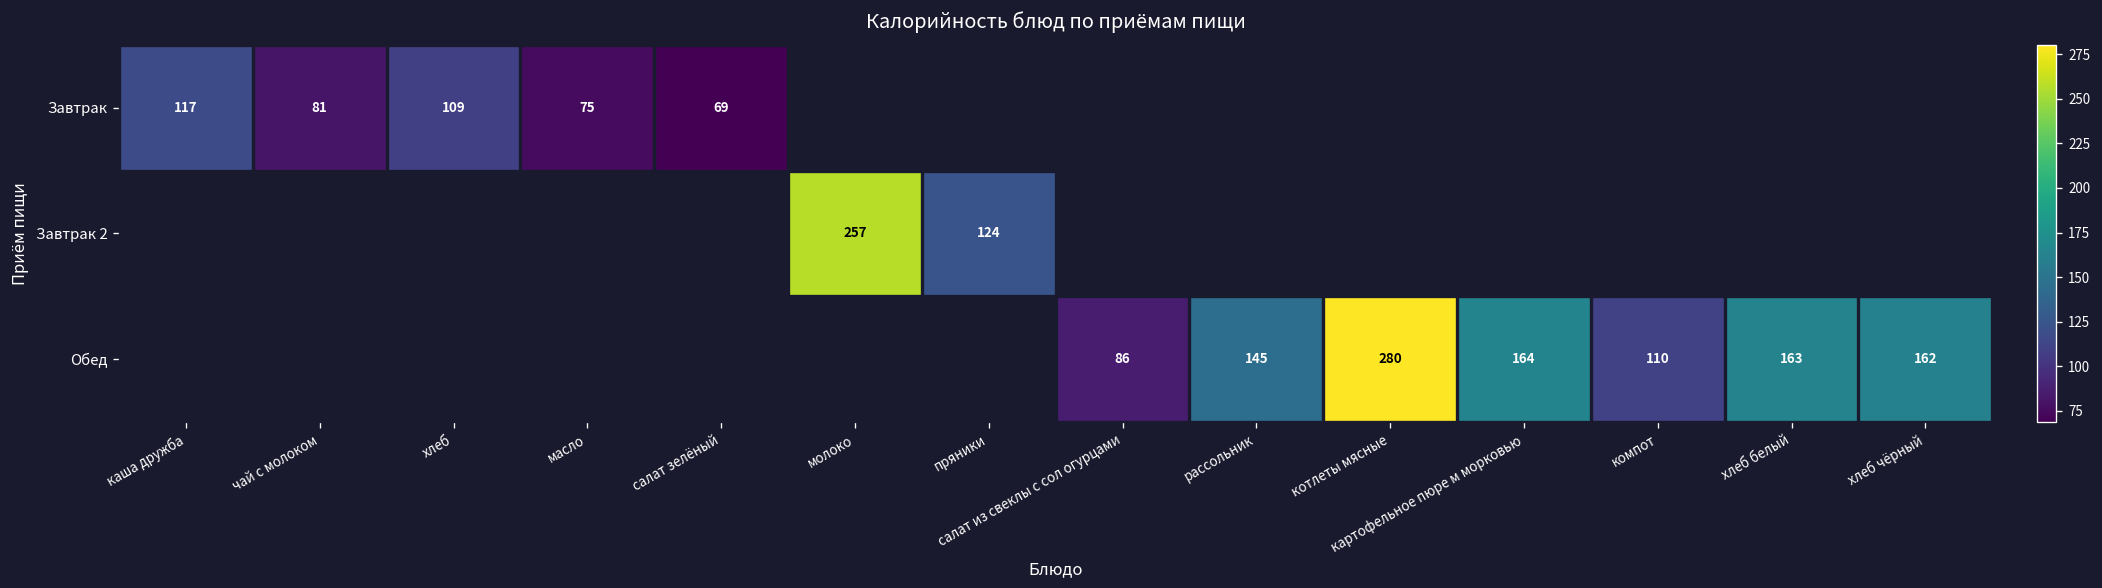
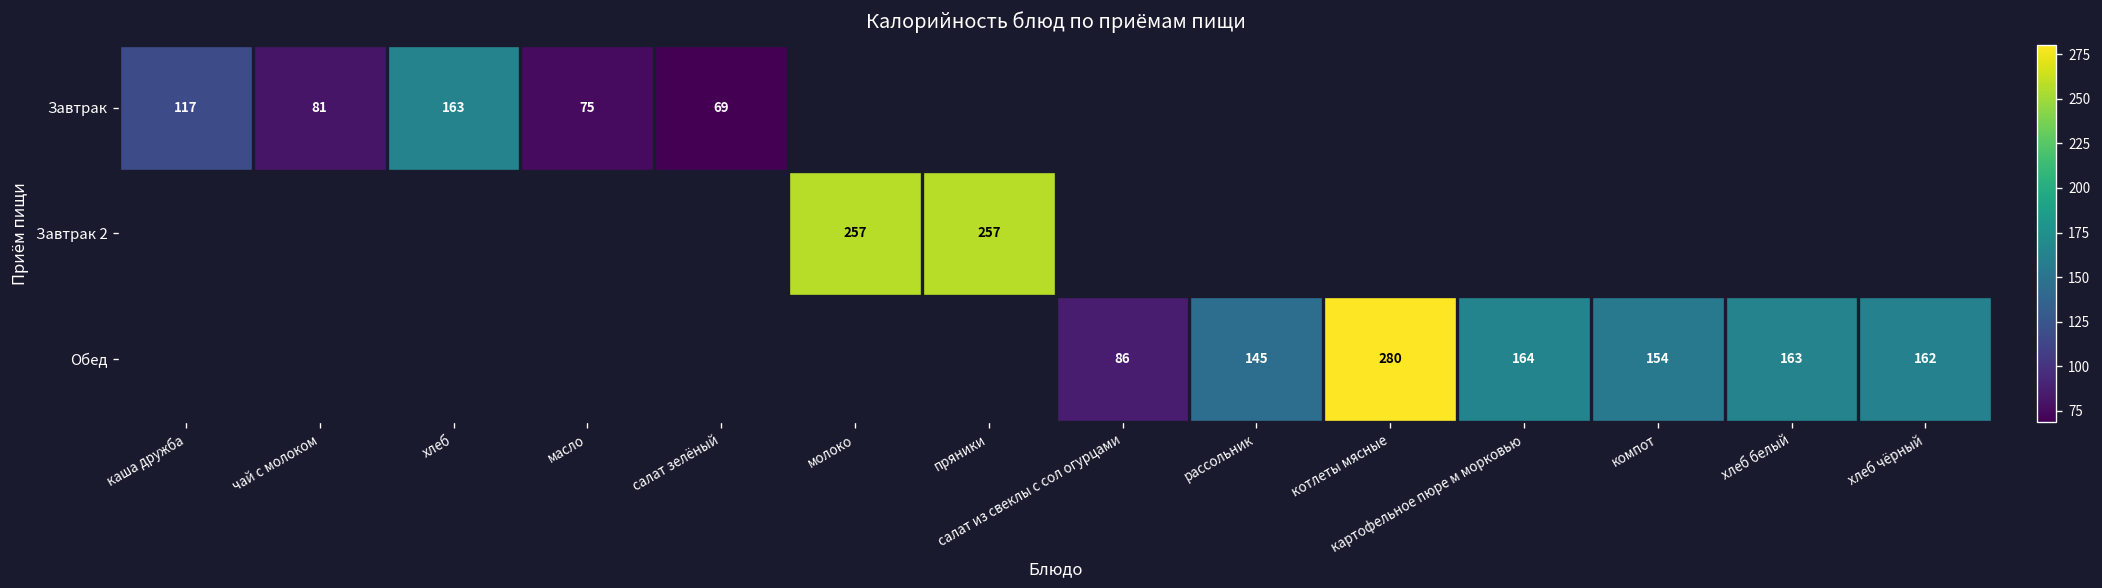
  {
    "Завтрак": {
      "каша дружба": 117,
      "чай с молоком": 81,
-     "хлеб": 109,
+     "хлеб": 163,
      "масло": 75,
      "салат зелёный": 69
    },
    "Завтрак 2": {
      "молоко": 257,
-     "пряники": 124
+     "пряники": 257
    },
    "Обед": {
      "салат из свеклы с сол огурцами": 86,
      "рассольник": 145,
      "котлеты мясные": 280,
      "картофельное пюре м морковью": 164,
-     "компот": 110,
+     "компот": 154,
      "хлеб белый": 163,
      "хлеб чёрный": 162
    }
  }
